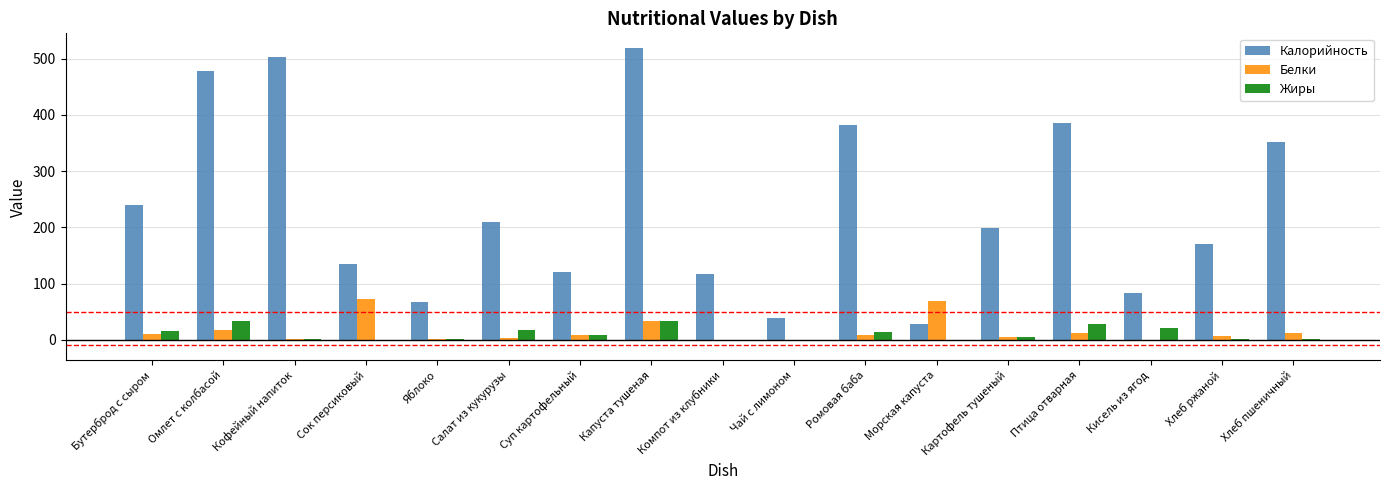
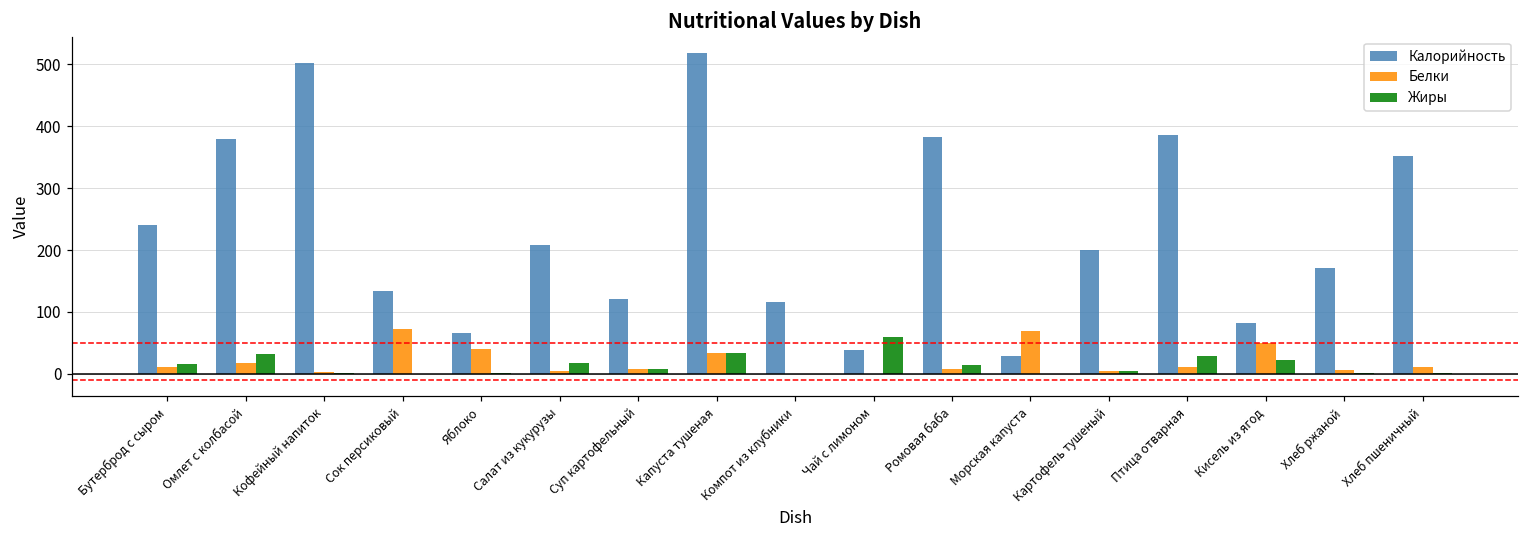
  {
    "Калорийность": {
      "Бутерброд с сыром": 240,
-     "Омлет с колбасой": 480,
+     "Омлет с колбасой": 380,
      "Кофейный напиток": 500,
      "Сок персиковый": 130,
      "Яблоко": 70,
      "Салат из кукурузы": 210,
      "Суп картофельный": 120,
      "Капуста тушеная": 520,
      "Компот из клубники": 120,
      "Чай с лимоном": 40,
      "Ромовая баба": 380,
      "Морская капуста": 30,
      "Картофель тушеный": 200,
      "Птица отварная": 390,
      "Кисель из ягод": 80,
      "Хлеб ржаной": 170,
      "Хлеб пшеничный": 350
    },
    "Белки": {
      "Бутерброд с сыром": 10,
      "Омлет с колбасой": 20,
      "Сок персиковый": 70,
-     "Яблоко": 0,
+     "Яблоко": 40,
      "Суп картофельный": 10,
      "Капуста тушеная": 30,
      "Ромовая баба": 10,
      "Морская капуста": 70,
      "Картофель тушеный": 10,
      "Птица отварная": 10,
-     "Кисель из ягод": 0,
+     "Кисель из ягод": 50,
      "Хлеб ржаной": 10,
      "Хлеб пшеничный": 10
    },
    "Жиры": {
      "Бутерброд с сыром": 20,
      "Омлет с колбасой": 30,
      "Сок персиковый": 0,
      "Салат из кукурузы": 20,
      "Суп картофельный": 10,
      "Капуста тушеная": 30,
      "Компот из клубники": 0,
-     "Чай с лимоном": 0,
+     "Чай с лимоном": 60,
      "Ромовая баба": 10,
      "Птица отварная": 30,
      "Кисель из ягод": 20
    }
  }
